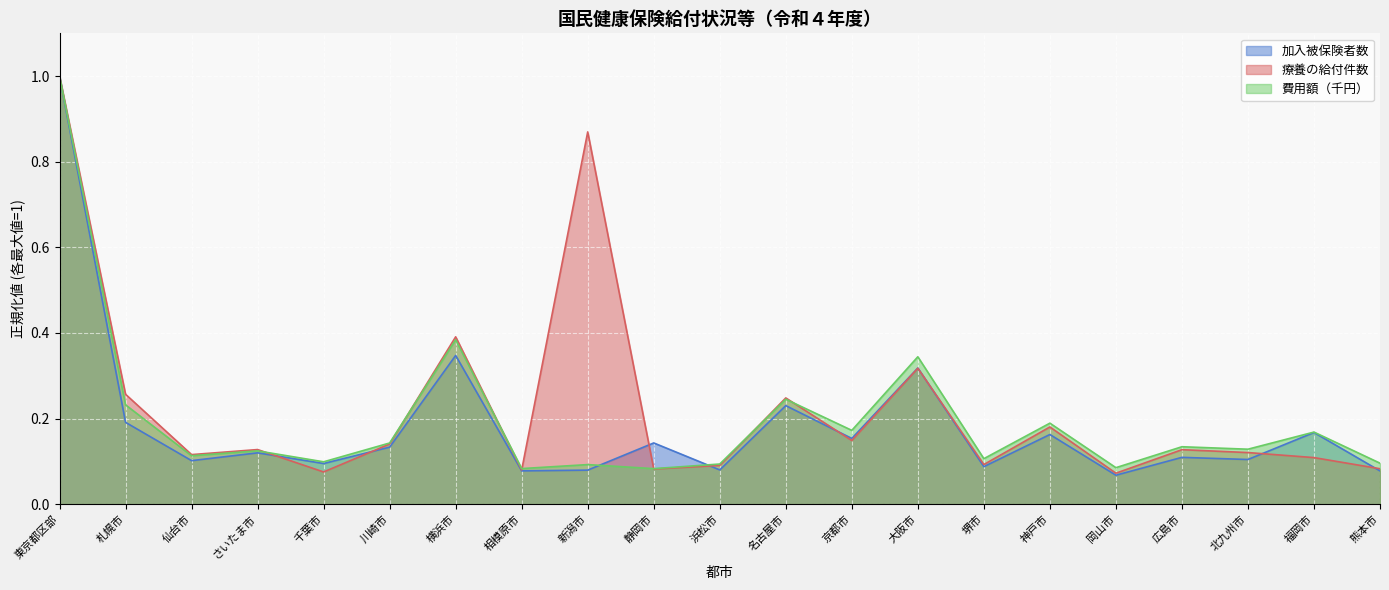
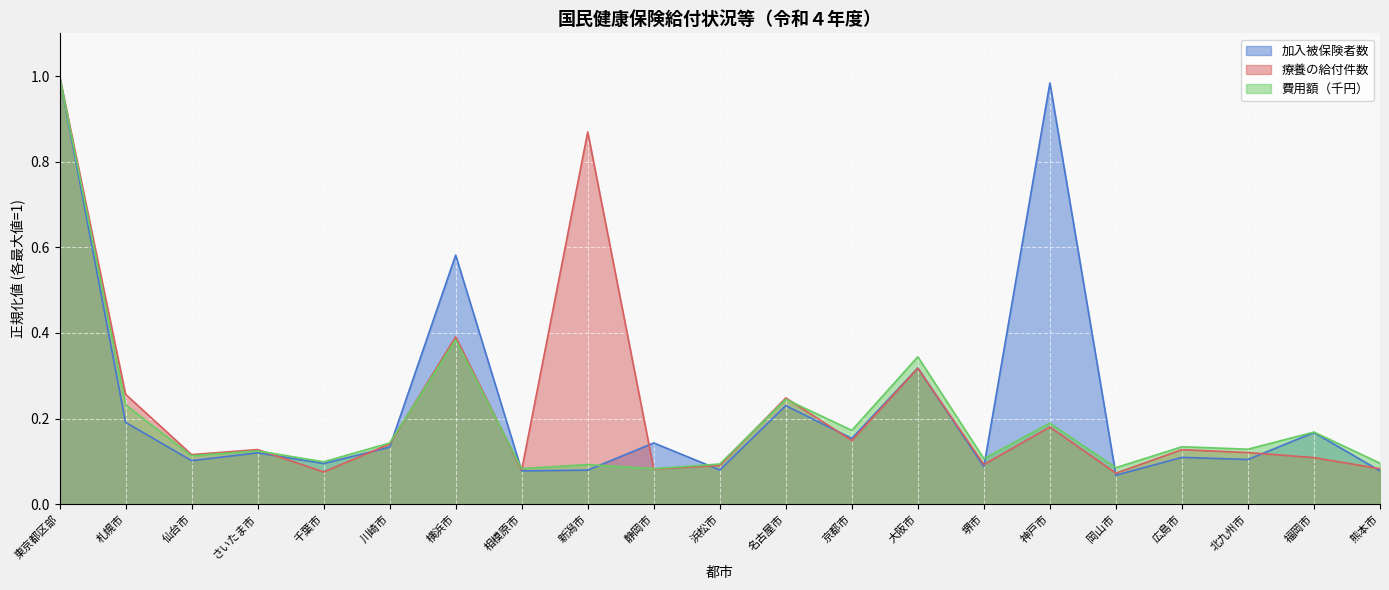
  {
    "加入被保険者数": {
      "札幌市": 0.19,
      "仙台市": 0.10,
      "川崎市": 0.13,
-     "横浜市": 0.35,
+     "横浜市": 0.58,
      "新潟市": 0.08,
      "静岡市": 0.14,
      "浜松市": 0.08,
      "名古屋市": 0.23,
-     "神戸市": 0.16,
+     "神戸市": 0.98,
      "広島市": 0.11,
      "北九州市": 0.10
    },
    "療養の給付件数": {
      "札幌市": 0.26,
      "千葉市": 0.08,
      "横浜市": 0.39,
      "新潟市": 0.87,
      "神戸市": 0.18,
      "広島市": 0.13,
      "北九州市": 0.12,
      "福岡市": 0.11
    },
    "費用額（千円）": {
      "札幌市": 0.23,
      "横浜市": 0.38,
      "新潟市": 0.09,
      "京都市": 0.17,
      "大阪市": 0.34,
      "堺市": 0.11,
      "神戸市": 0.19,
      "岡山市": 0.09,
      "広島市": 0.13,
      "北九州市": 0.13,
      "熊本市": 0.10
    }
  }
